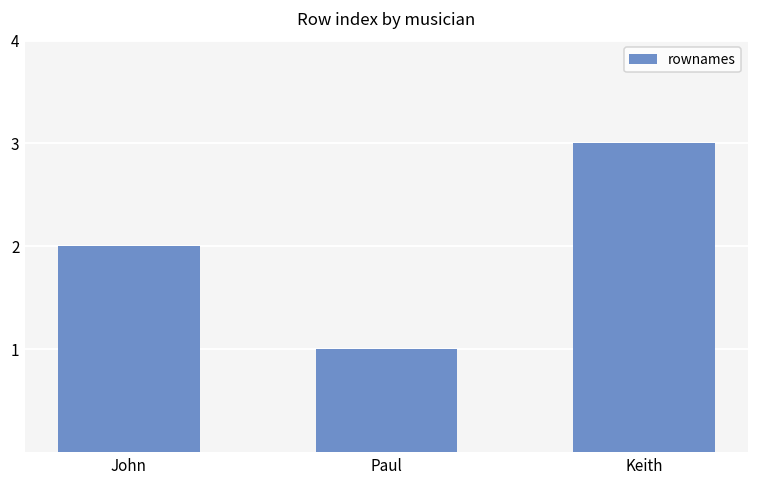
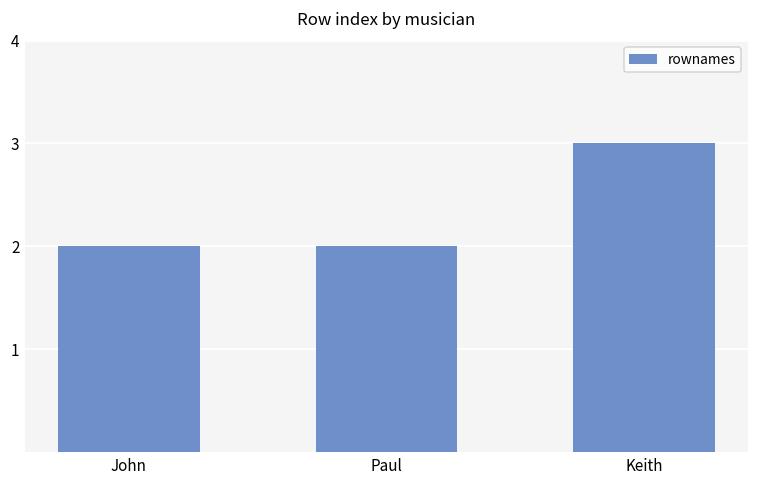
  {
    "John": 2,
-   "Paul": 1,
+   "Paul": 2,
    "Keith": 3
  }
